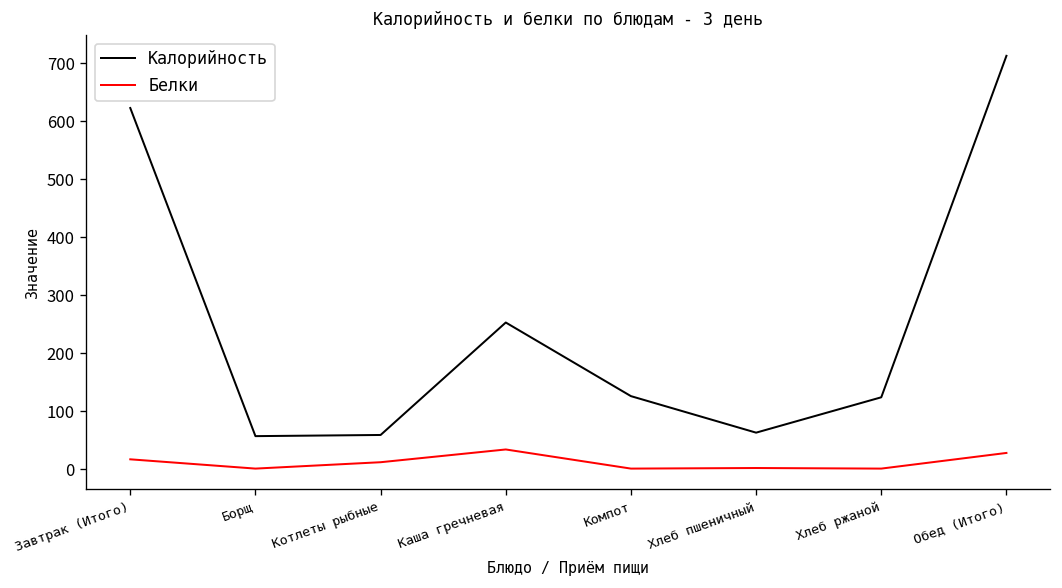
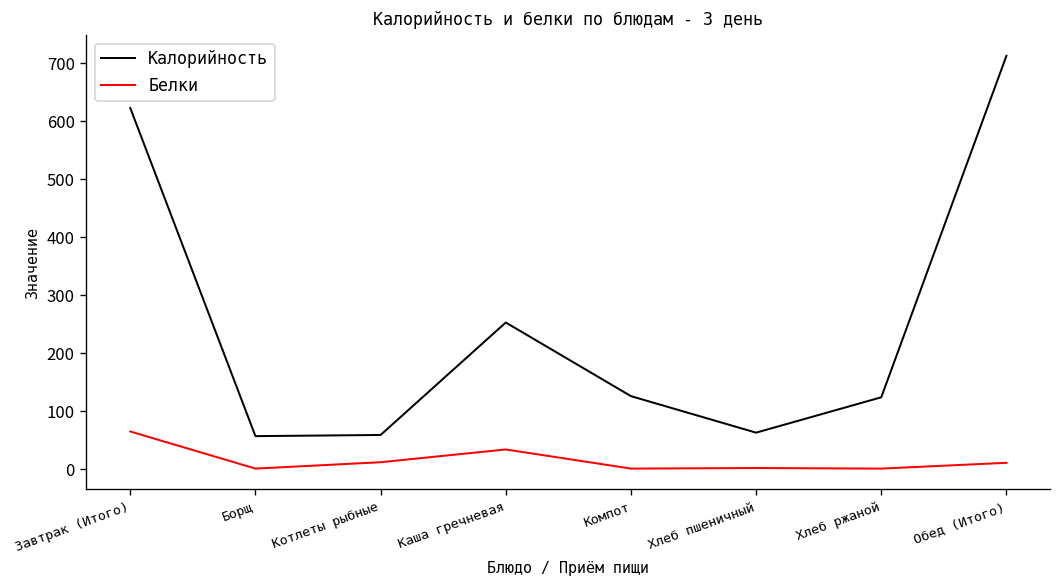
  {
    "Калорийность": {
      "Завтрак (Итого)": 620,
      "Борщ": 60,
      "Котлеты рыбные": 60,
      "Каша гречневая": 250,
      "Компот": 130,
      "Хлеб пшеничный": 60,
      "Хлеб ржаной": 120,
      "Обед (Итого)": 710
    },
    "Белки": {
-     "Завтрак (Итого)": 20,
+     "Завтрак (Итого)": 70,
      "Борщ": 0,
      "Котлеты рыбные": 10,
      "Каша гречневая": 30,
      "Компот": 0,
      "Хлеб пшеничный": 0,
      "Хлеб ржаной": 0,
-     "Обед (Итого)": 30
+     "Обед (Итого)": 10
    }
  }
